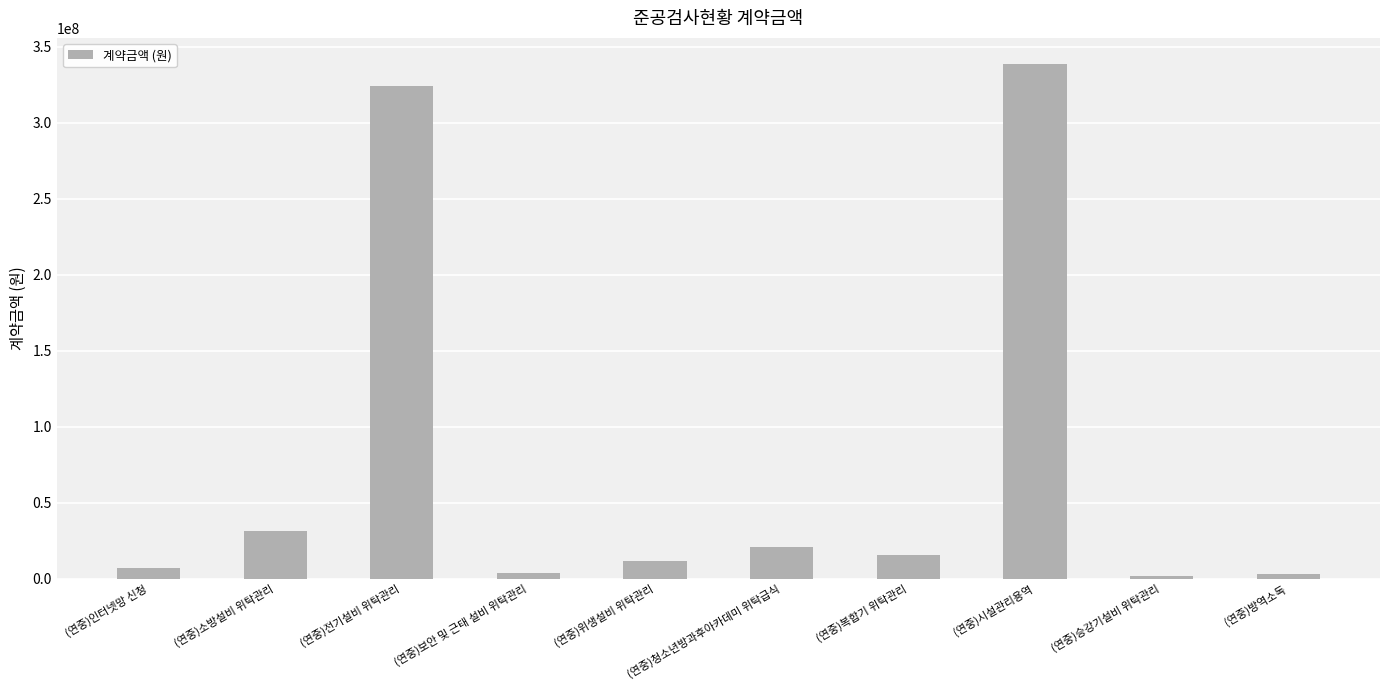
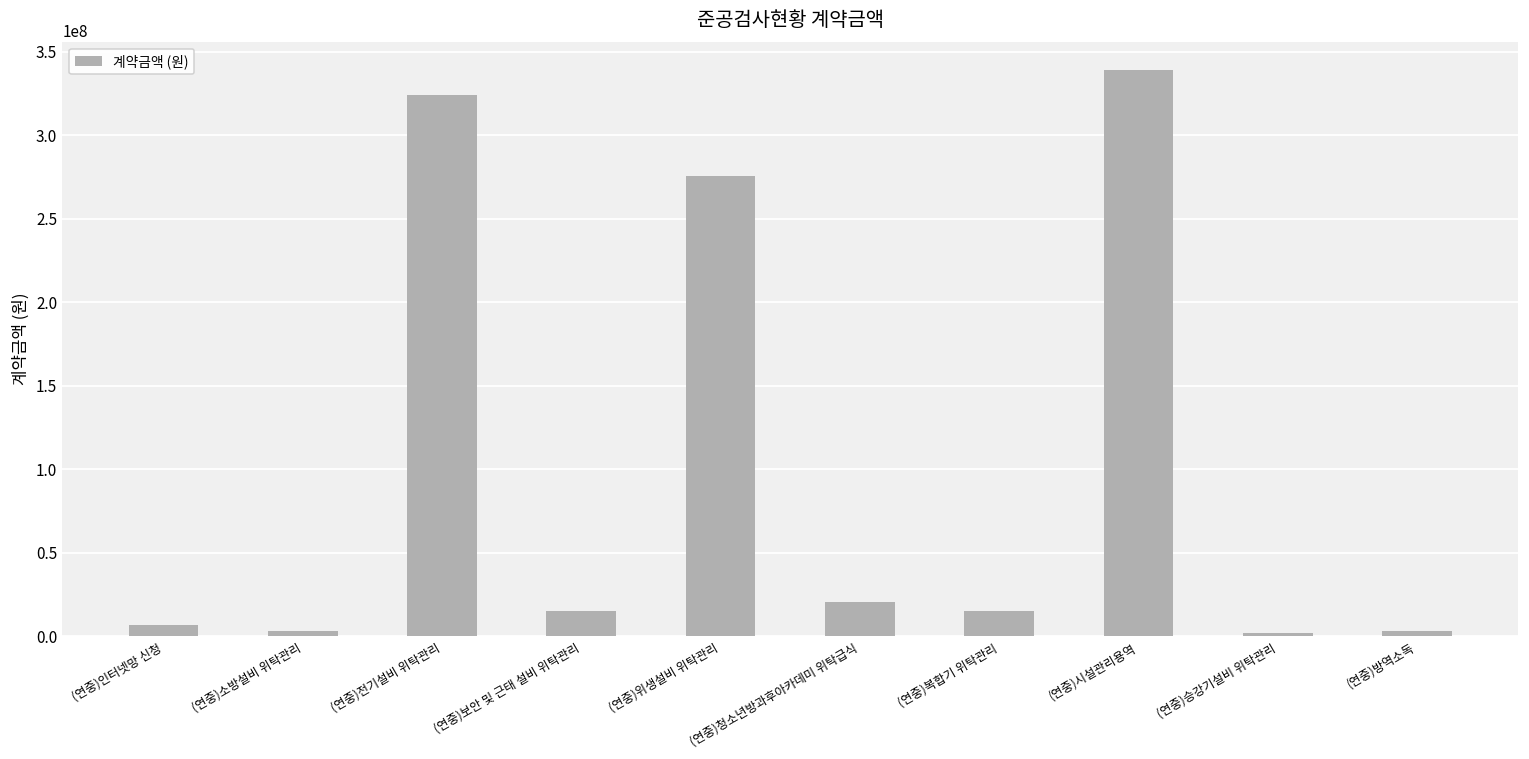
  {
    "(연중)인터넷망 신청": 7000000,
-   "(연중)소방설비 위탁관리": 31000000,
+   "(연중)소방설비 위탁관리": 3000000,
    "(연중)전기설비 위탁관리": 324000000,
-   "(연중)보안 및 근태 설비 위탁관리": 3000000,
-   "(연중)위생설비 위탁관리": 12000000,
+   "(연중)보안 및 근태 설비 위탁관리": 15000000,
+   "(연중)위생설비 위탁관리": 275000000,
    "(연중)청소년방과후아카데미 위탁급식": 21000000,
    "(연중)복합기 위탁관리": 15000000,
    "(연중)시설관리용역": 339000000,
    "(연중)승강기설비 위탁관리": 2000000,
    "(연중)방역소독": 3000000
  }
